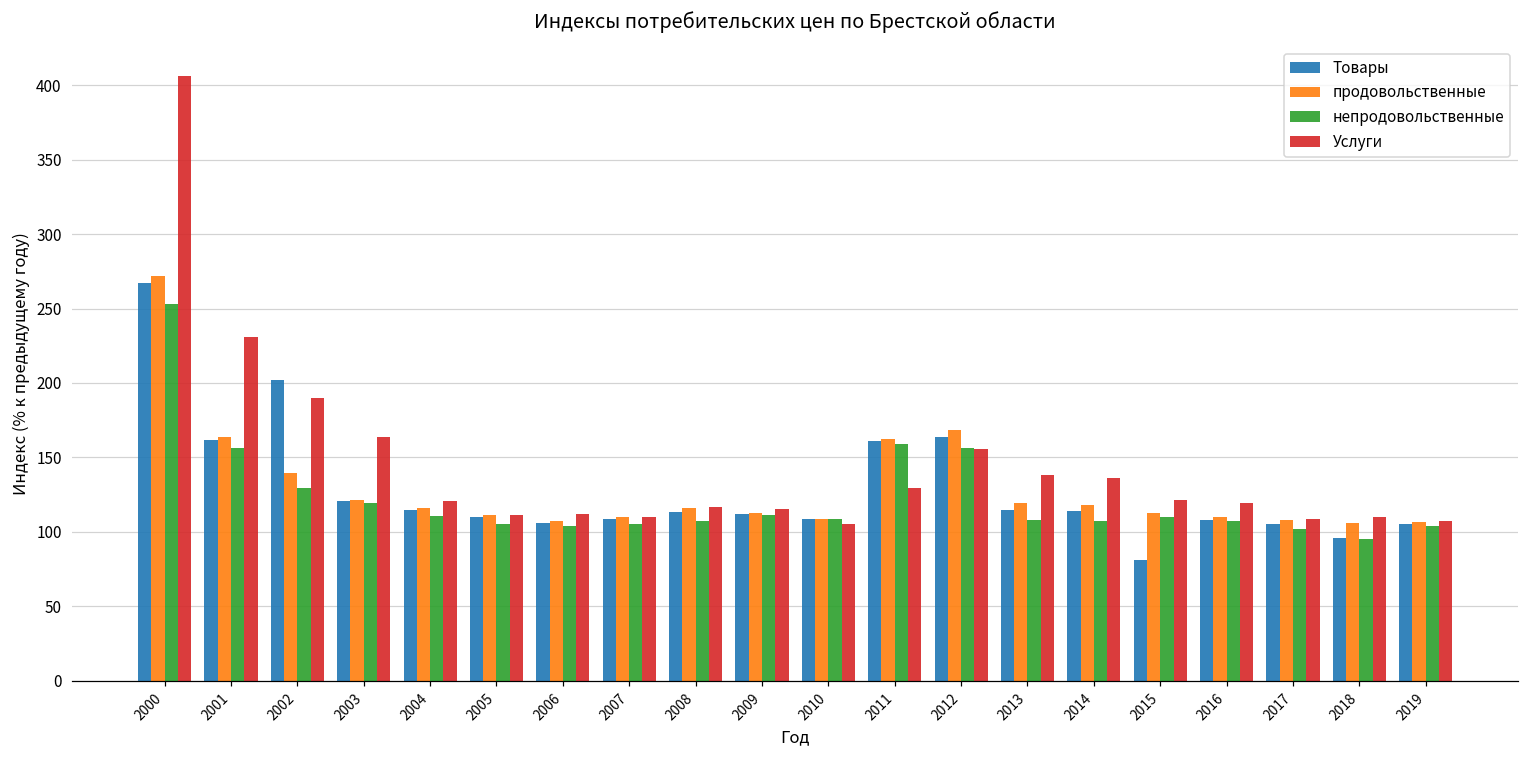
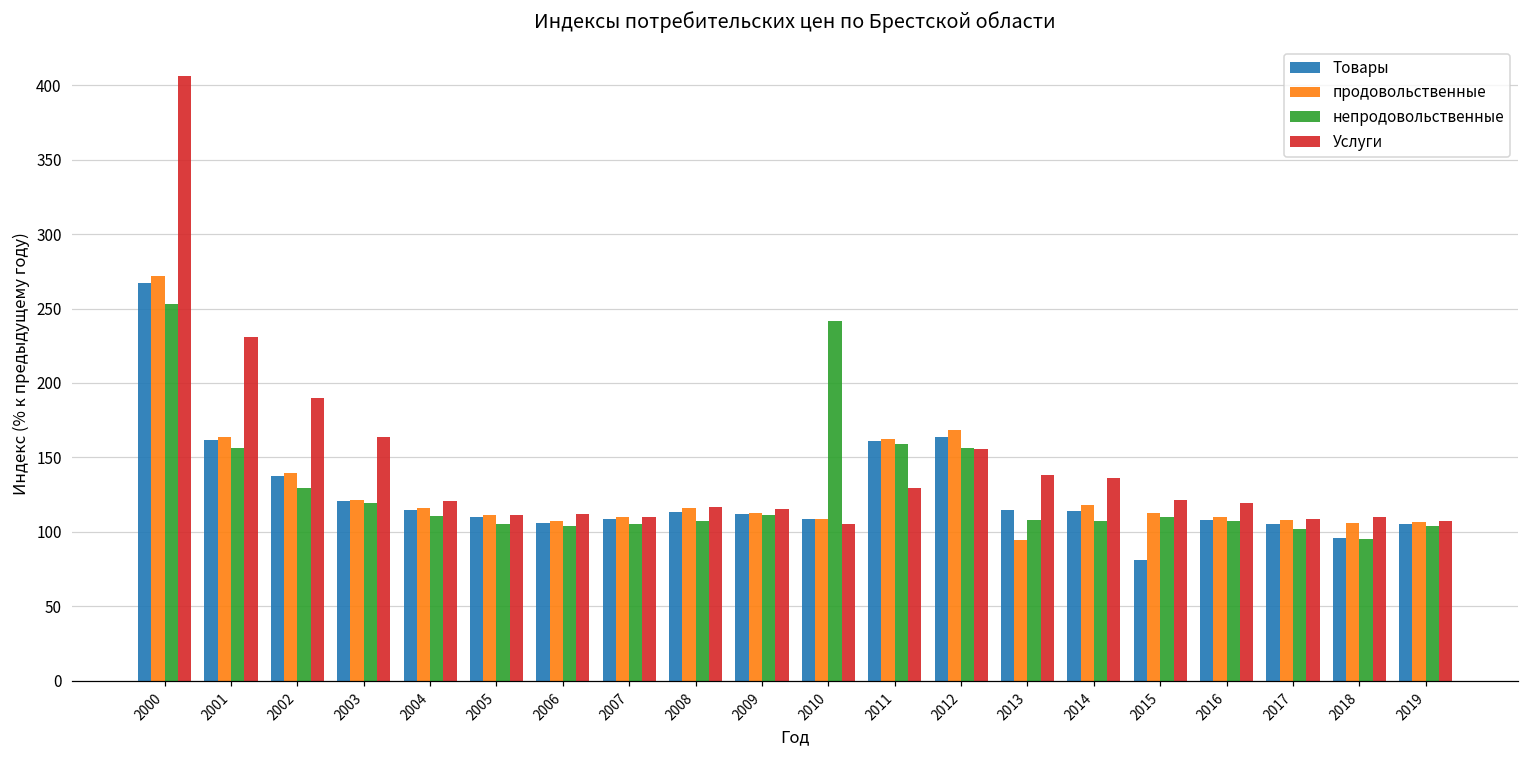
  {
    "Товары": {
      "2000": 267,
      "2001": 162,
-     "2002": 202,
+     "2002": 137,
      "2003": 121,
      "2004": 115,
      "2005": 110,
      "2006": 106,
      "2007": 109,
      "2008": 113,
      "2009": 112,
      "2010": 109,
      "2011": 161,
      "2012": 164,
      "2013": 115,
      "2014": 114,
      "2015": 81,
      "2016": 108,
      "2017": 105,
      "2018": 96,
      "2019": 105
    },
    "продовольственные": {
      "2000": 272,
      "2001": 164,
      "2002": 140,
      "2003": 121,
      "2004": 116,
      "2005": 111,
      "2006": 107,
      "2007": 110,
      "2008": 116,
      "2009": 113,
      "2010": 109,
      "2011": 162,
      "2012": 169,
-     "2013": 119,
+     "2013": 94,
      "2014": 118,
      "2015": 113,
      "2016": 110,
      "2017": 108,
      "2018": 106,
      "2019": 107
    },
    "непродовольственные": {
      "2000": 253,
      "2001": 156,
      "2002": 130,
      "2003": 120,
      "2004": 111,
      "2005": 105,
      "2006": 104,
      "2007": 106,
      "2008": 107,
      "2009": 111,
-     "2010": 109,
+     "2010": 242,
      "2011": 159,
      "2012": 156,
      "2013": 108,
      "2014": 107,
      "2015": 110,
      "2016": 107,
      "2017": 102,
      "2018": 95,
      "2019": 104
    },
    "Услуги": {
      "2000": 406,
      "2001": 231,
      "2002": 190,
      "2003": 163,
      "2004": 121,
      "2005": 111,
      "2006": 112,
      "2007": 110,
      "2008": 117,
      "2009": 116,
      "2010": 105,
      "2011": 129,
      "2012": 155,
      "2013": 138,
      "2014": 136,
      "2015": 121,
      "2016": 119,
      "2017": 109,
      "2018": 110,
      "2019": 107
    }
  }
